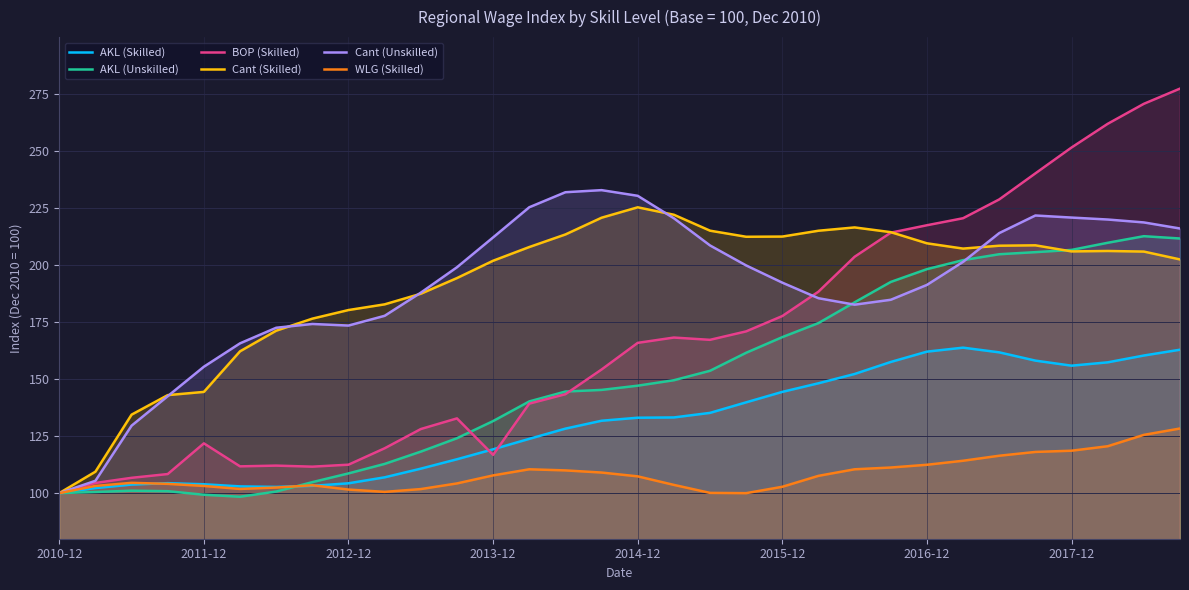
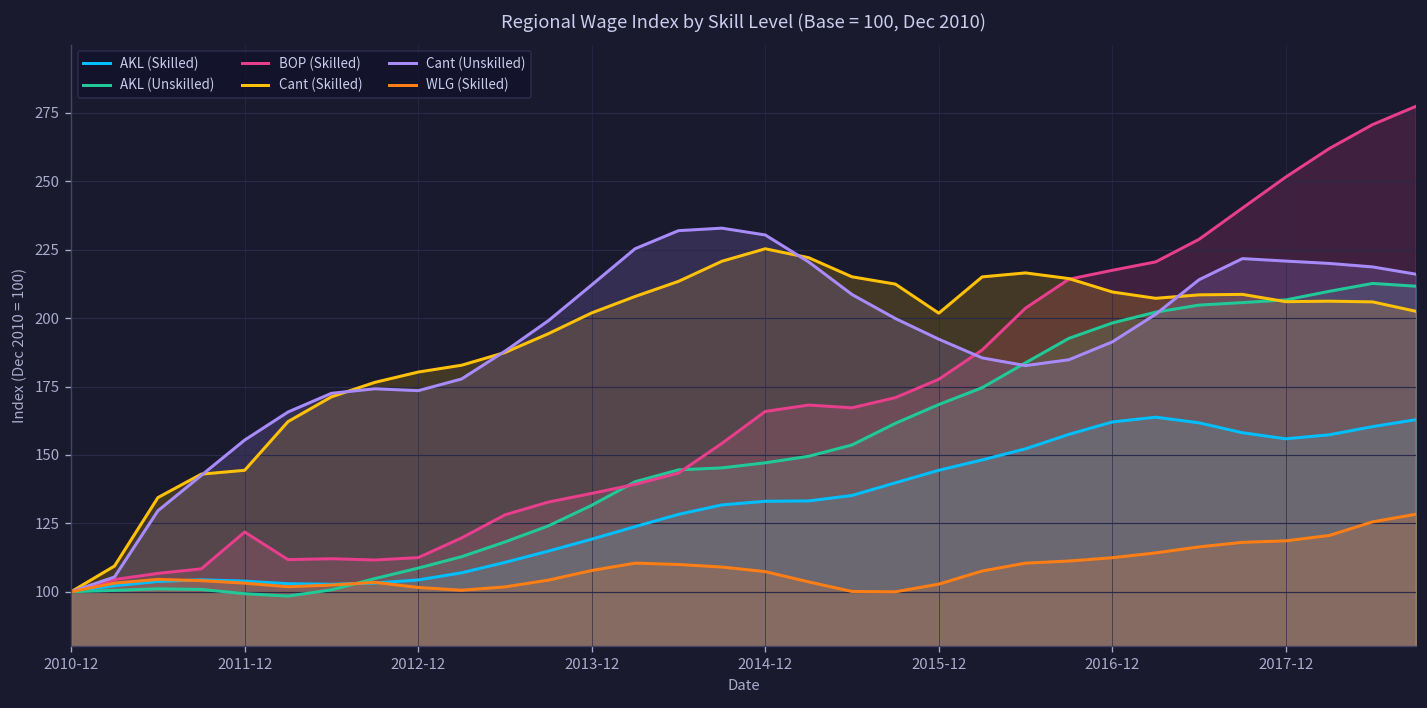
  {
    "AKL (Skilled)": {
      "2012-12": 104,
      "2013-12": 119,
      "2014-12": 133,
      "2015-12": 144,
      "2016-12": 162,
      "2017-12": 156
    },
    "AKL (Unskilled)": {
      "2011-12": 99,
      "2012-12": 109,
      "2013-12": 132,
      "2014-12": 147,
      "2015-12": 168,
      "2016-12": 198
    },
    "BOP (Skilled)": {
      "2011-12": 122,
      "2012-12": 112,
-     "2013-12": 117,
+     "2013-12": 136,
      "2014-12": 166,
      "2015-12": 178,
      "2016-12": 217,
      "2017-12": 252
    },
    "Cant (Skilled)": {
      "2011-12": 144,
      "2012-12": 180,
      "2013-12": 202,
      "2014-12": 225,
-     "2015-12": 213,
+     "2015-12": 202,
      "2016-12": 210
    },
    "Cant (Unskilled)": {
      "2011-12": 155,
      "2012-12": 173,
      "2013-12": 212,
      "2014-12": 230,
      "2015-12": 192,
      "2016-12": 191,
      "2017-12": 221
    },
    "WLG (Skilled)": {
      "2012-12": 102,
      "2013-12": 108,
      "2014-12": 107,
      "2015-12": 103,
      "2016-12": 112,
      "2017-12": 119
    }
  }
